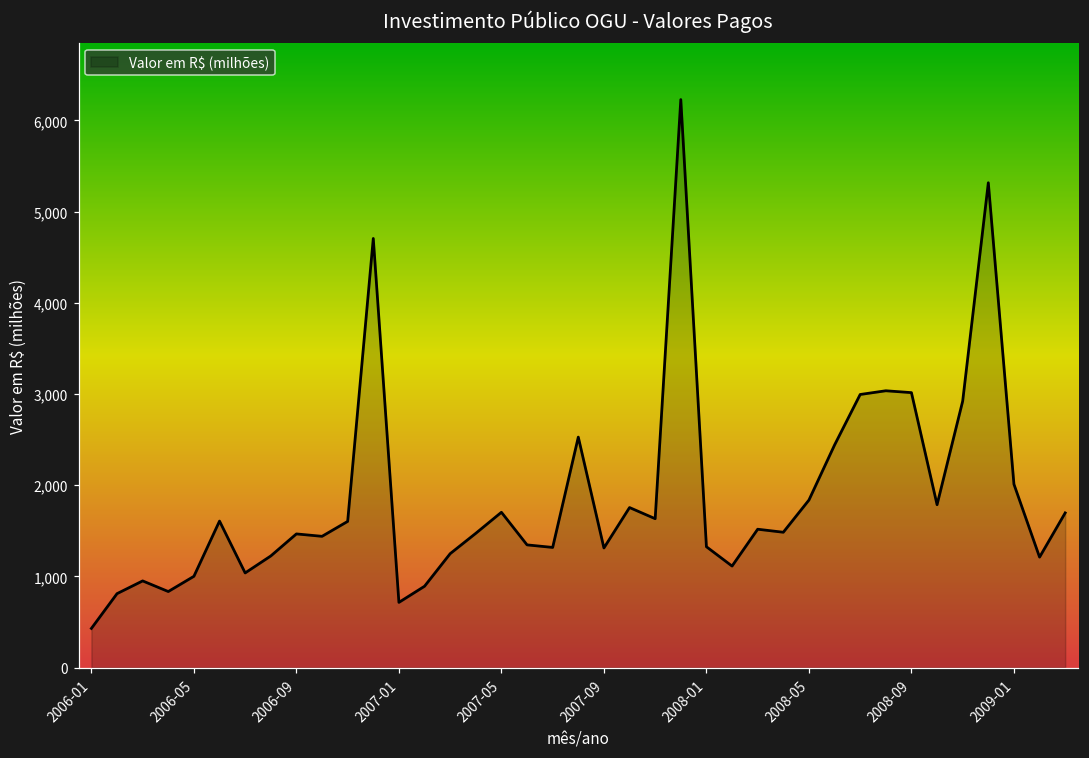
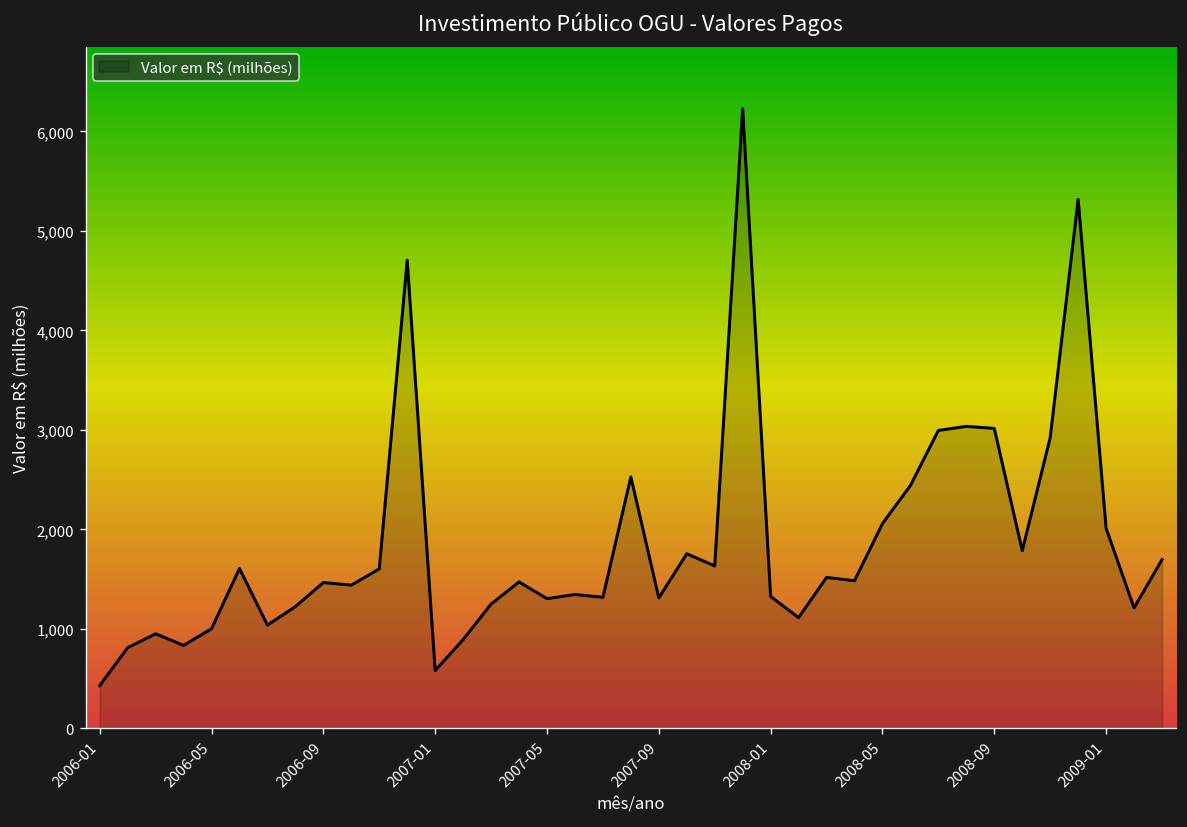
  {
    "2006-01": "400",
    "2006-05": "1,000",
    "2006-09": "1,500",
-   "2007-01": "700",
-   "2007-05": "1,700",
+   "2007-01": "600",
+   "2007-05": "1,300",
    "2007-09": "1,300",
    "2008-01": "1,300",
-   "2008-05": "1,800",
+   "2008-05": "2,100",
    "2008-09": "3,000",
    "2009-01": "2,000"
  }
